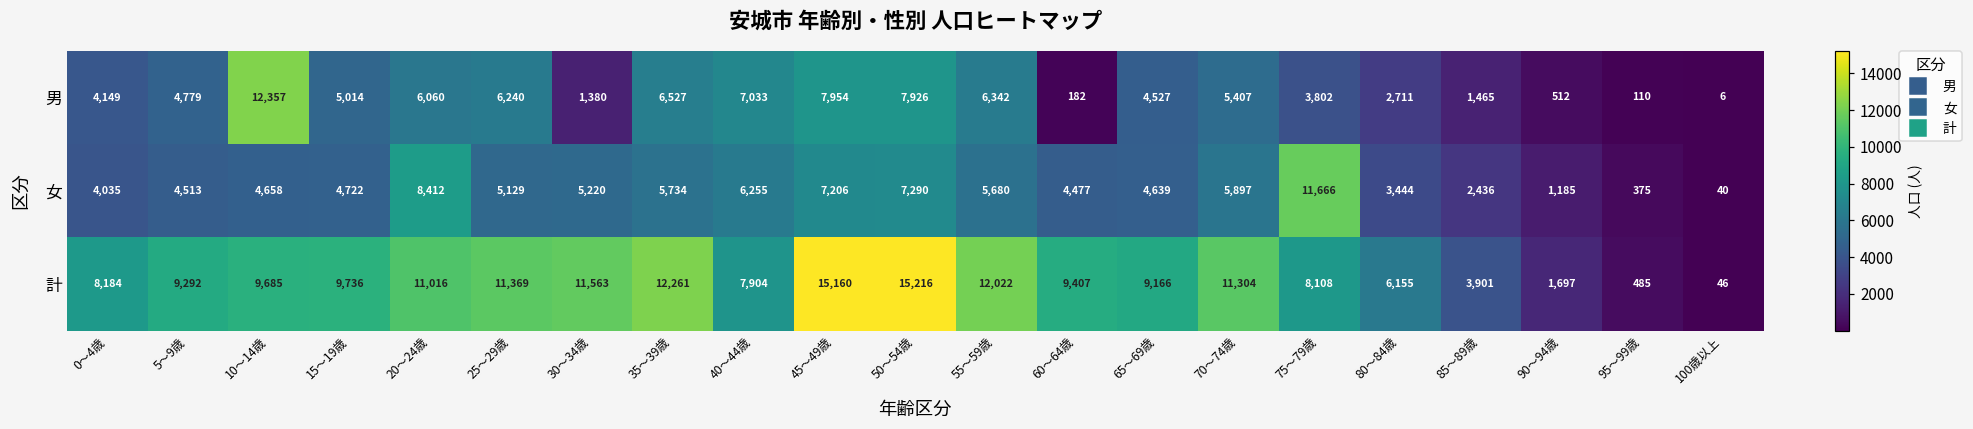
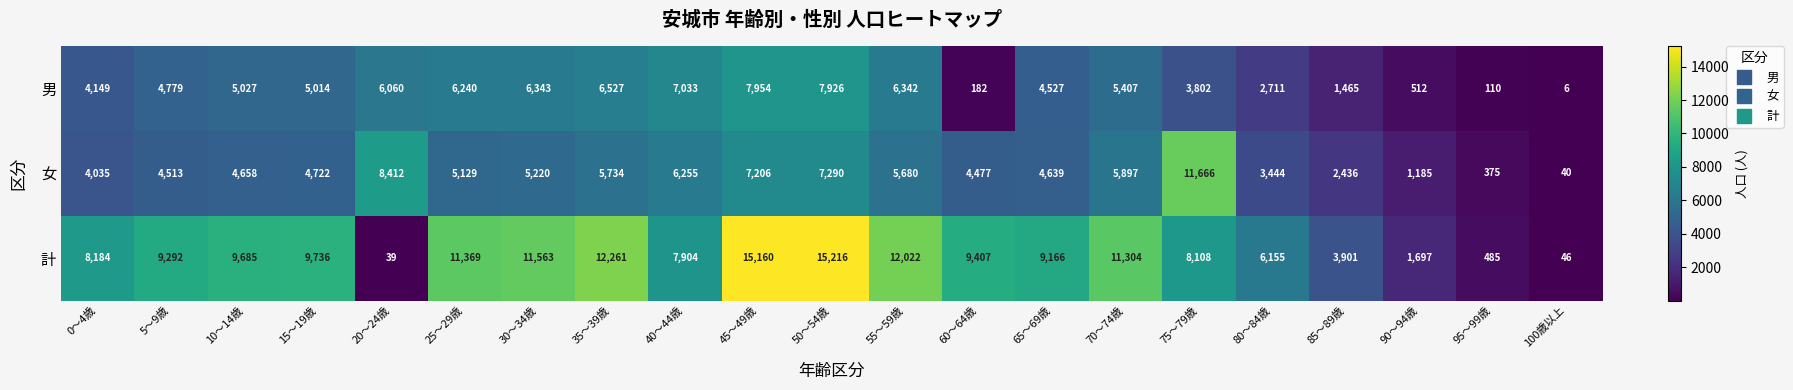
  {
    "男": {
      "0～4歳": "4,149",
      "5～9歳": "4,779",
-     "10～14歳": "12,357",
+     "10～14歳": "5,027",
      "15～19歳": "5,014",
      "20～24歳": "6,060",
      "25～29歳": "6,240",
-     "30～34歳": "1,380",
+     "30～34歳": "6,343",
      "35～39歳": "6,527",
      "40～44歳": "7,033",
      "45～49歳": "7,954",
      "50～54歳": "7,926",
      "55～59歳": "6,342",
      "60～64歳": "182",
      "65～69歳": "4,527",
      "70～74歳": "5,407",
      "75～79歳": "3,802",
      "80～84歳": "2,711",
      "85～89歳": "1,465",
      "90～94歳": "512",
      "95～99歳": "110",
      "100歳以上": "6"
    },
    "女": {
      "0～4歳": "4,035",
      "5～9歳": "4,513",
      "10～14歳": "4,658",
      "15～19歳": "4,722",
      "20～24歳": "8,412",
      "25～29歳": "5,129",
      "30～34歳": "5,220",
      "35～39歳": "5,734",
      "40～44歳": "6,255",
      "45～49歳": "7,206",
      "50～54歳": "7,290",
      "55～59歳": "5,680",
      "60～64歳": "4,477",
      "65～69歳": "4,639",
      "70～74歳": "5,897",
      "75～79歳": "11,666",
      "80～84歳": "3,444",
      "85～89歳": "2,436",
      "90～94歳": "1,185",
      "95～99歳": "375",
      "100歳以上": "40"
    },
    "計": {
      "0～4歳": "8,184",
      "5～9歳": "9,292",
      "10～14歳": "9,685",
      "15～19歳": "9,736",
-     "20～24歳": "11,016",
+     "20～24歳": "39",
      "25～29歳": "11,369",
      "30～34歳": "11,563",
      "35～39歳": "12,261",
      "40～44歳": "7,904",
      "45～49歳": "15,160",
      "50～54歳": "15,216",
      "55～59歳": "12,022",
      "60～64歳": "9,407",
      "65～69歳": "9,166",
      "70～74歳": "11,304",
      "75～79歳": "8,108",
      "80～84歳": "6,155",
      "85～89歳": "3,901",
      "90～94歳": "1,697",
      "95～99歳": "485",
      "100歳以上": "46"
    }
  }
